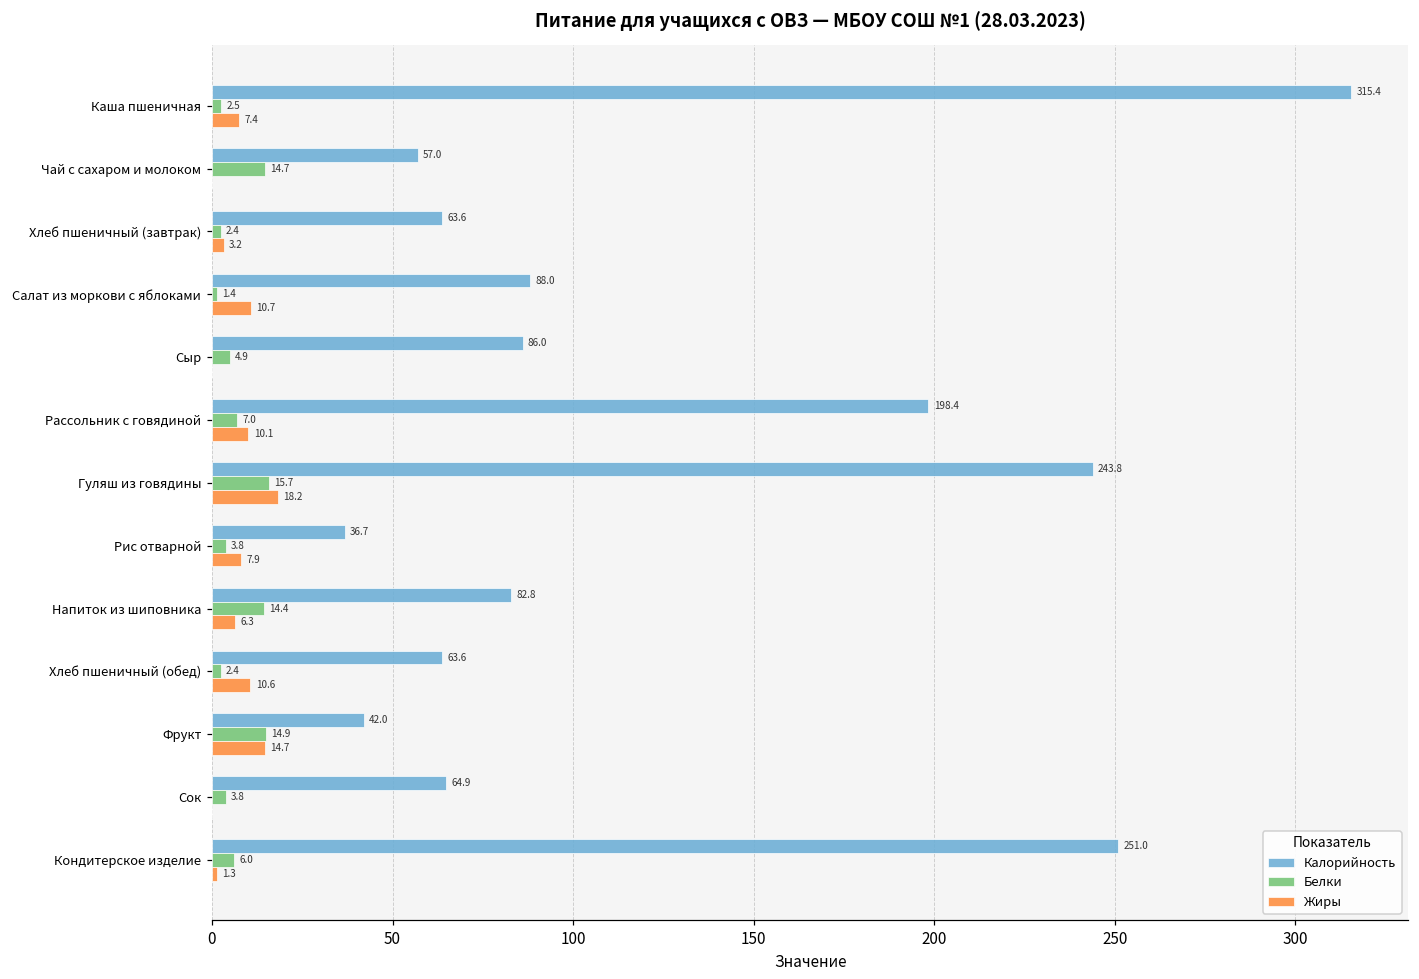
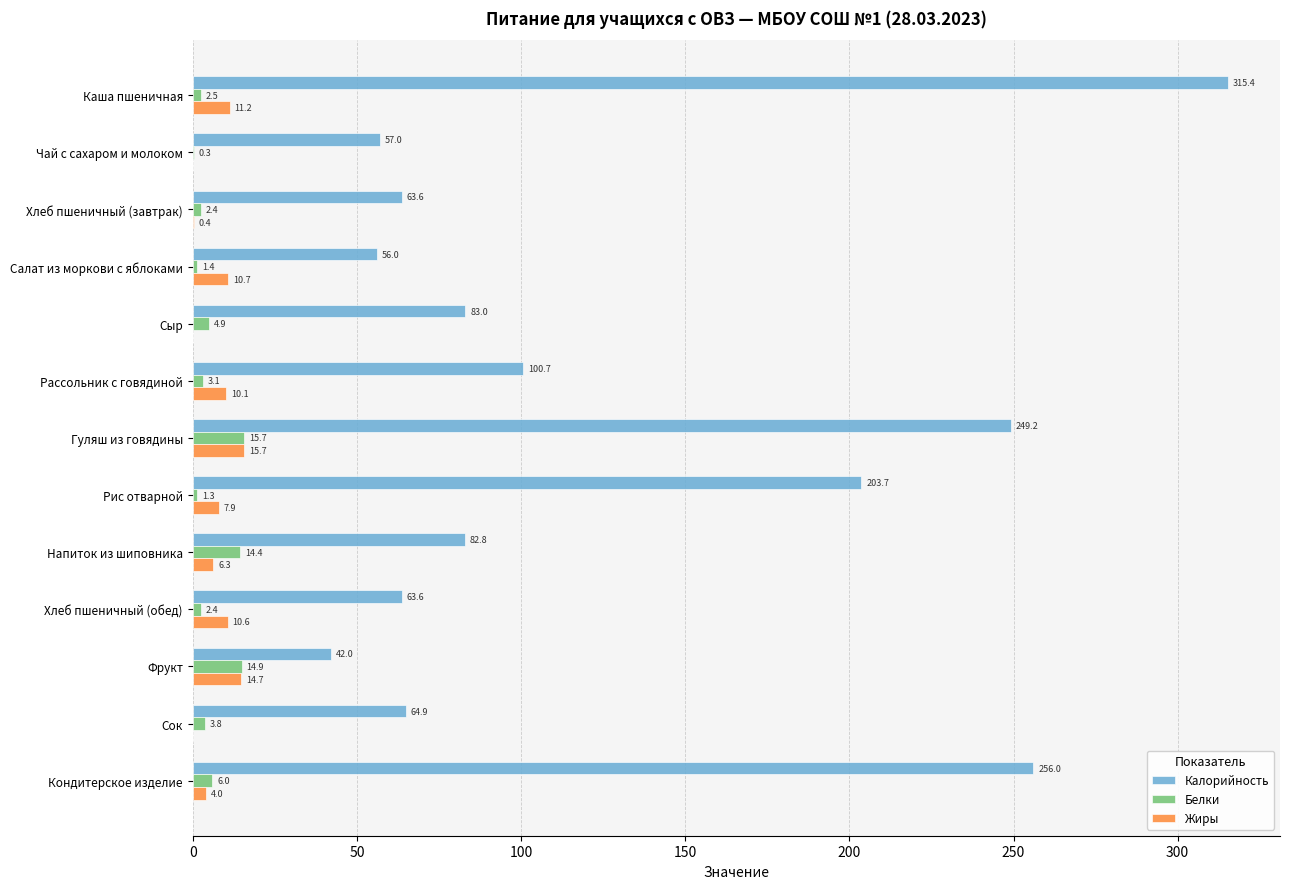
  {
    "Калорийность": {
      "Каша пшеничная": 315.4,
      "Чай с сахаром и молоком": 57.0,
      "Хлеб пшеничный (завтрак)": 63.6,
-     "Салат из моркови с яблоками": 88.0,
-     "Сыр": 86.0,
-     "Рассольник с говядиной": 198.4,
-     "Гуляш из говядины": 243.8,
-     "Рис отварной": 36.7,
+     "Салат из моркови с яблоками": 56.0,
+     "Сыр": 83.0,
+     "Рассольник с говядиной": 100.7,
+     "Гуляш из говядины": 249.2,
+     "Рис отварной": 203.7,
      "Напиток из шиповника": 82.8,
      "Хлеб пшеничный (обед)": 63.6,
      "Фрукт": 42.0,
      "Сок": 64.9,
-     "Кондитерское изделие": 251.0
+     "Кондитерское изделие": 256.0
    },
    "Белки": {
      "Каша пшеничная": 2.5,
-     "Чай с сахаром и молоком": 14.7,
+     "Чай с сахаром и молоком": 0.3,
      "Хлеб пшеничный (завтрак)": 2.4,
      "Салат из моркови с яблоками": 1.4,
      "Сыр": 4.9,
-     "Рассольник с говядиной": 7.0,
+     "Рассольник с говядиной": 3.1,
      "Гуляш из говядины": 15.7,
-     "Рис отварной": 3.8,
+     "Рис отварной": 1.3,
      "Напиток из шиповника": 14.4,
      "Хлеб пшеничный (обед)": 2.4,
      "Фрукт": 14.9,
      "Сок": 3.8,
      "Кондитерское изделие": 6.0
    },
    "Жиры": {
-     "Каша пшеничная": 7.4,
-     "Хлеб пшеничный (завтрак)": 3.2,
+     "Каша пшеничная": 11.2,
+     "Хлеб пшеничный (завтрак)": 0.4,
      "Салат из моркови с яблоками": 10.7,
      "Рассольник с говядиной": 10.1,
-     "Гуляш из говядины": 18.2,
+     "Гуляш из говядины": 15.7,
      "Рис отварной": 7.9,
      "Напиток из шиповника": 6.3,
      "Хлеб пшеничный (обед)": 10.6,
      "Фрукт": 14.7,
-     "Кондитерское изделие": 1.3
+     "Кондитерское изделие": 4.0
    }
  }
